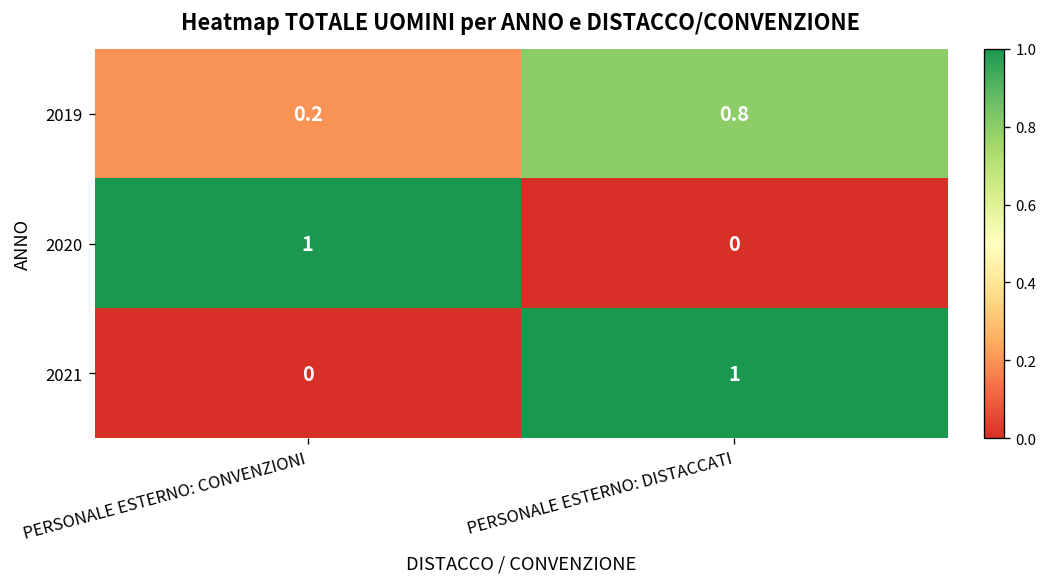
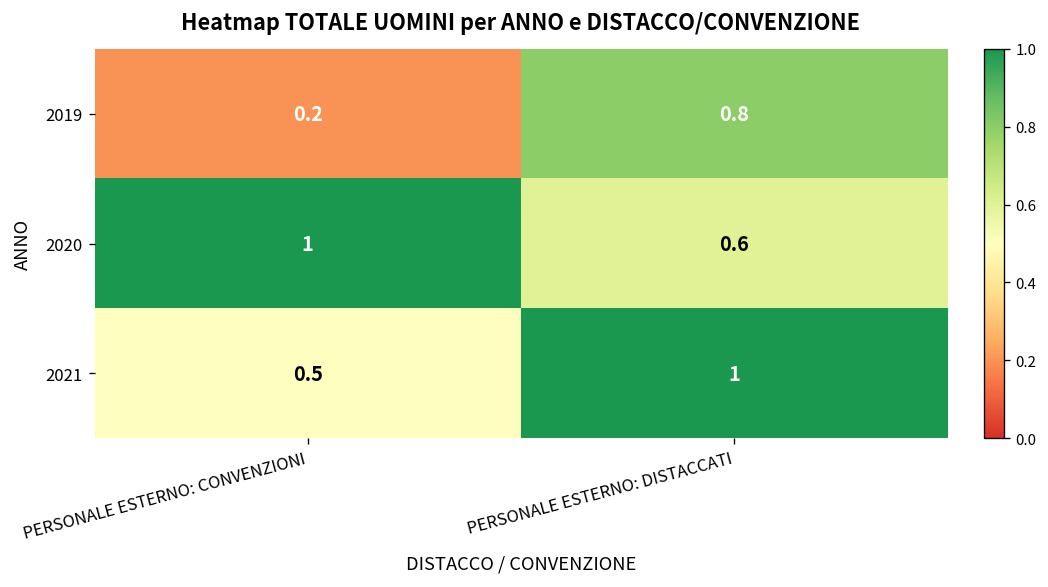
  {
    "2019": {
      "PERSONALE ESTERNO: CONVENZIONI": 0.2,
      "PERSONALE ESTERNO: DISTACCATI": 0.8
    },
    "2020": {
      "PERSONALE ESTERNO: CONVENZIONI": 1,
-     "PERSONALE ESTERNO: DISTACCATI": 0
+     "PERSONALE ESTERNO: DISTACCATI": 0.6
    },
    "2021": {
-     "PERSONALE ESTERNO: CONVENZIONI": 0,
+     "PERSONALE ESTERNO: CONVENZIONI": 0.5,
      "PERSONALE ESTERNO: DISTACCATI": 1
    }
  }
